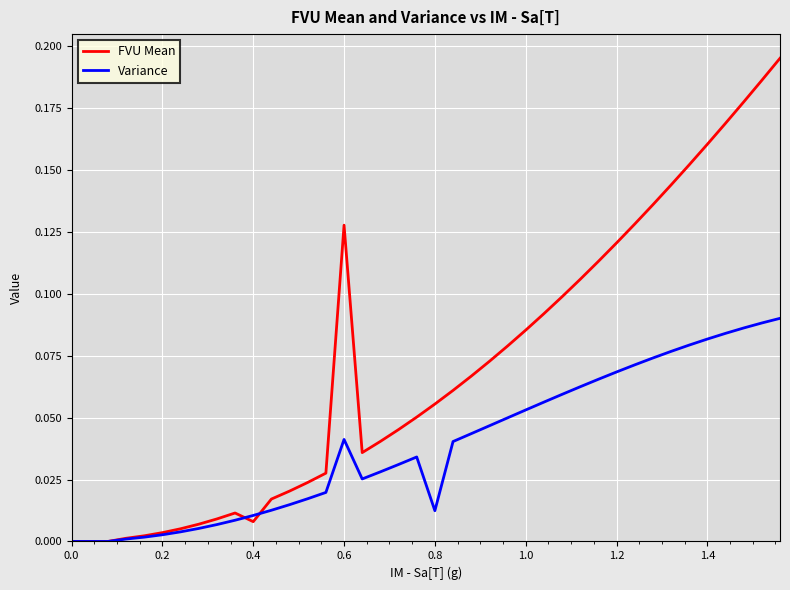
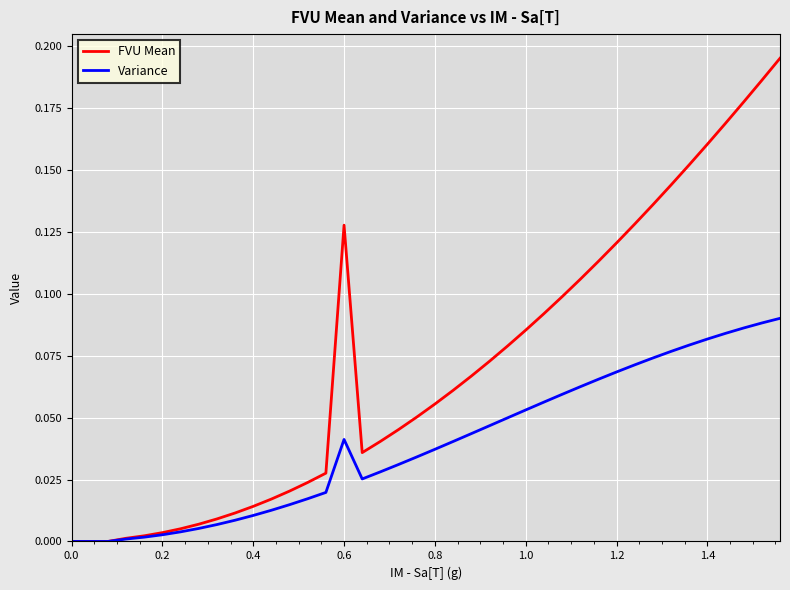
  {
    "FVU Mean": {
-     "0.4": 0.008,
+     "0.4": 0.014,
      "0.6": 0.128,
      "0.8": 0.055,
      "1.0": 0.085,
      "1.2": 0.121,
      "1.4": 0.160
    },
    "Variance": {
      "0.4": 0.010,
      "0.6": 0.041,
-     "0.8": 0.012,
+     "0.8": 0.037,
      "1.0": 0.053,
      "1.2": 0.068,
      "1.4": 0.082
    }
  }
